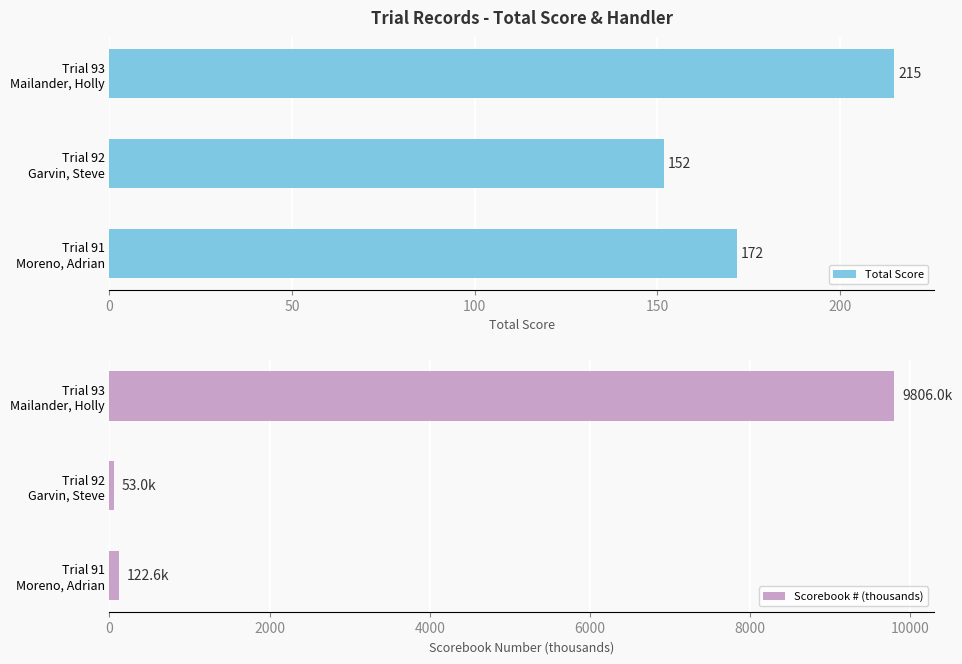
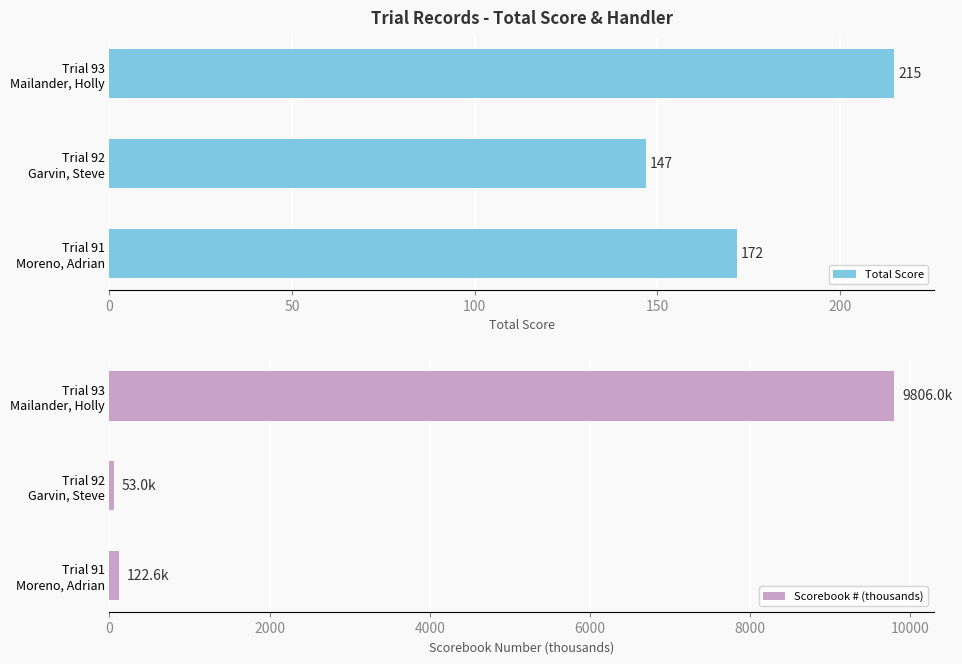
  {
    "Trial Records - Total Score & Handler": {
      "Trial 93 Mailander, Holly": 215,
-     "Trial 92 Garvin, Steve": 152,
+     "Trial 92 Garvin, Steve": 147,
      "Trial 91 Moreno, Adrian": 172
    }
  }
